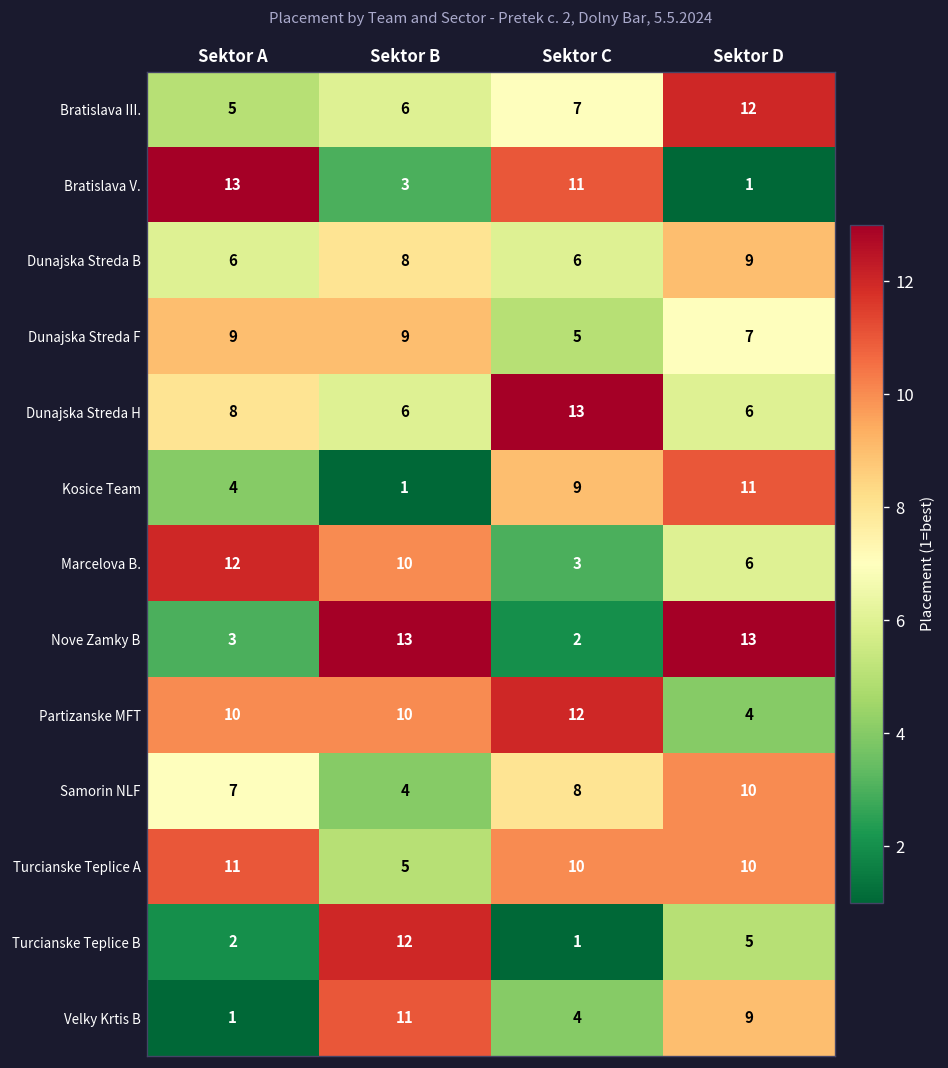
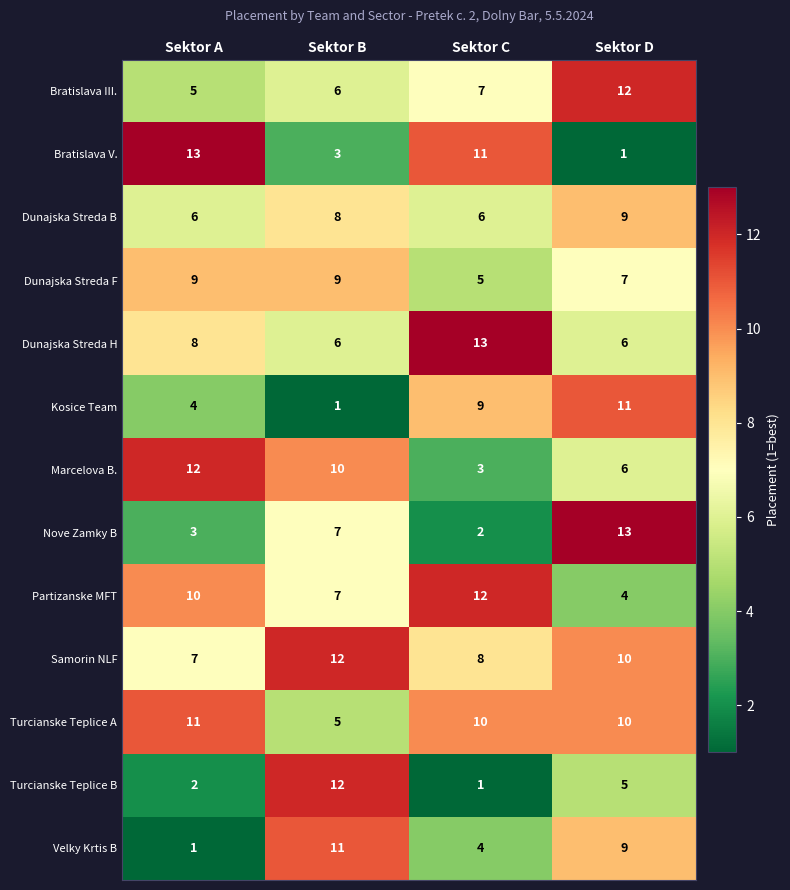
  {
    "Bratislava III.": {
      "Sektor A": 5,
      "Sektor B": 6,
      "Sektor C": 7,
      "Sektor D": 12
    },
    "Bratislava V.": {
      "Sektor A": 13,
      "Sektor B": 3,
      "Sektor C": 11,
      "Sektor D": 1
    },
    "Dunajska Streda B": {
      "Sektor A": 6,
      "Sektor B": 8,
      "Sektor C": 6,
      "Sektor D": 9
    },
    "Dunajska Streda F": {
      "Sektor A": 9,
      "Sektor B": 9,
      "Sektor C": 5,
      "Sektor D": 7
    },
    "Dunajska Streda H": {
      "Sektor A": 8,
      "Sektor B": 6,
      "Sektor C": 13,
      "Sektor D": 6
    },
    "Kosice Team": {
      "Sektor A": 4,
      "Sektor B": 1,
      "Sektor C": 9,
      "Sektor D": 11
    },
    "Marcelova B.": {
      "Sektor A": 12,
      "Sektor B": 10,
      "Sektor C": 3,
      "Sektor D": 6
    },
    "Nove Zamky B": {
      "Sektor A": 3,
-     "Sektor B": 13,
+     "Sektor B": 7,
      "Sektor C": 2,
      "Sektor D": 13
    },
    "Partizanske MFT": {
      "Sektor A": 10,
-     "Sektor B": 10,
+     "Sektor B": 7,
      "Sektor C": 12,
      "Sektor D": 4
    },
    "Samorin NLF": {
      "Sektor A": 7,
-     "Sektor B": 4,
+     "Sektor B": 12,
      "Sektor C": 8,
      "Sektor D": 10
    },
    "Turcianske Teplice A": {
      "Sektor A": 11,
      "Sektor B": 5,
      "Sektor C": 10,
      "Sektor D": 10
    },
    "Turcianske Teplice B": {
      "Sektor A": 2,
      "Sektor B": 12,
      "Sektor C": 1,
      "Sektor D": 5
    },
    "Velky Krtis B": {
      "Sektor A": 1,
      "Sektor B": 11,
      "Sektor C": 4,
      "Sektor D": 9
    }
  }
